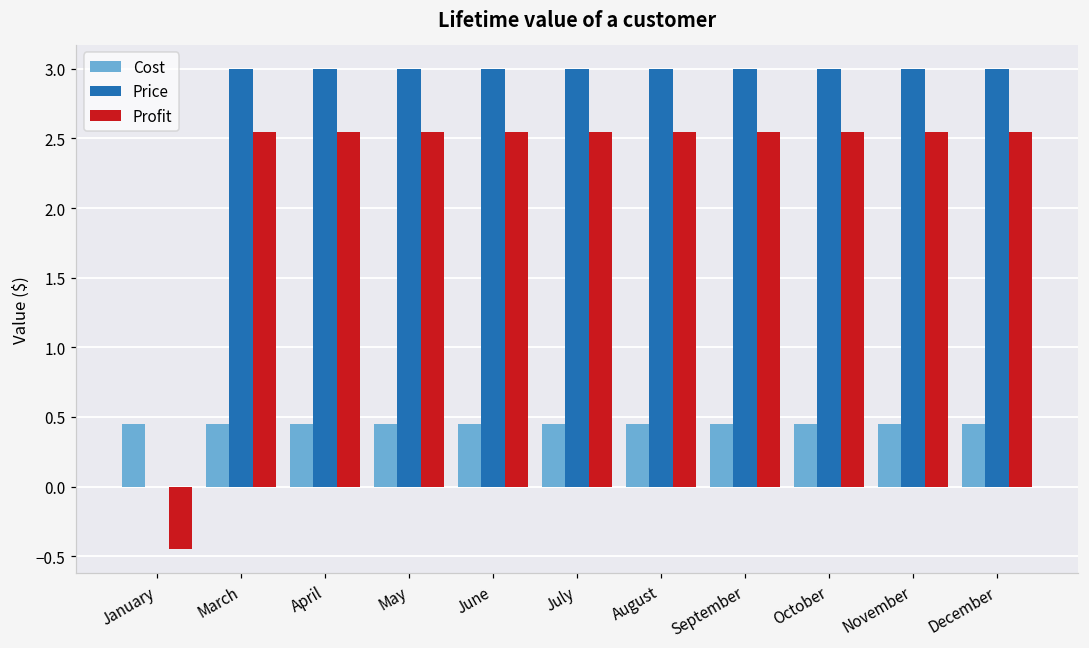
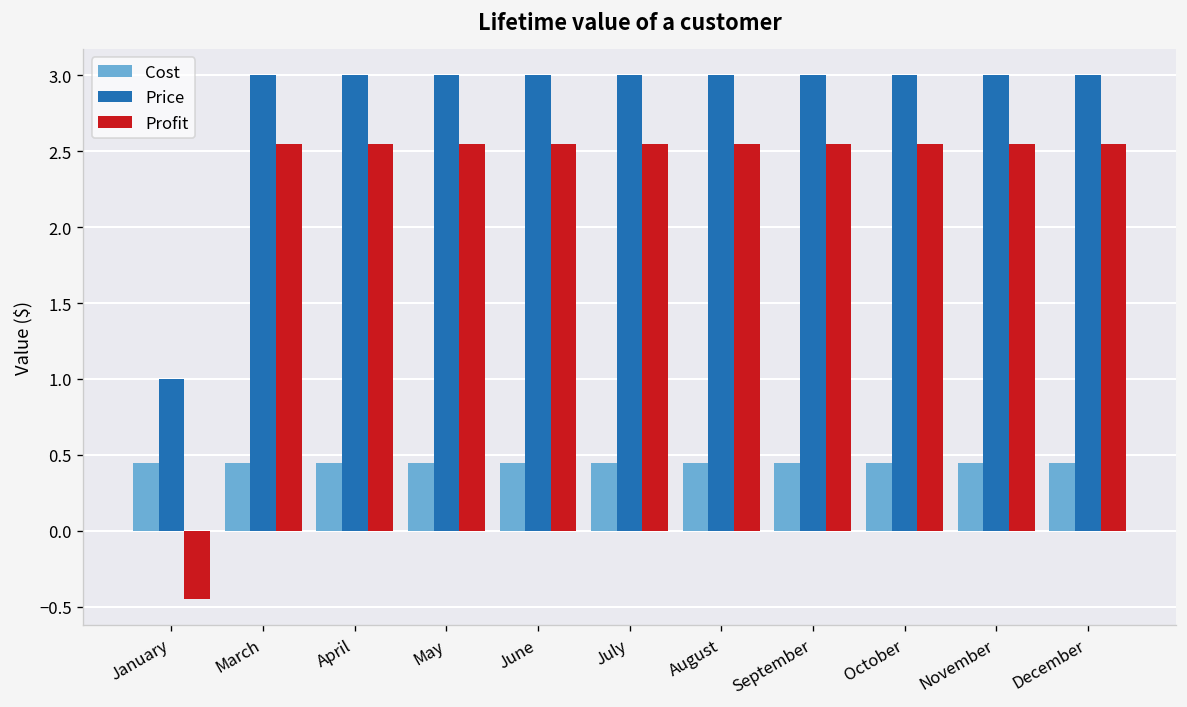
  {
    "Cost": {
      "January": 0.45,
      "March": 0.45,
      "April": 0.45,
      "May": 0.45,
      "June": 0.45,
      "July": 0.45,
      "August": 0.45,
      "September": 0.45,
      "October": 0.45,
      "November": 0.45,
      "December": 0.45
    },
    "Price": {
-     "January": 0,
+     "January": 1,
      "March": 3,
      "April": 3,
      "May": 3,
      "June": 3,
      "July": 3,
      "August": 3,
      "September": 3,
      "October": 3,
      "November": 3,
      "December": 3
    },
    "Profit": {
      "January": -0.45,
      "March": 2.55,
      "April": 2.55,
      "May": 2.55,
      "June": 2.55,
      "July": 2.55,
      "August": 2.55,
      "September": 2.55,
      "October": 2.55,
      "November": 2.55,
      "December": 2.55
    }
  }
